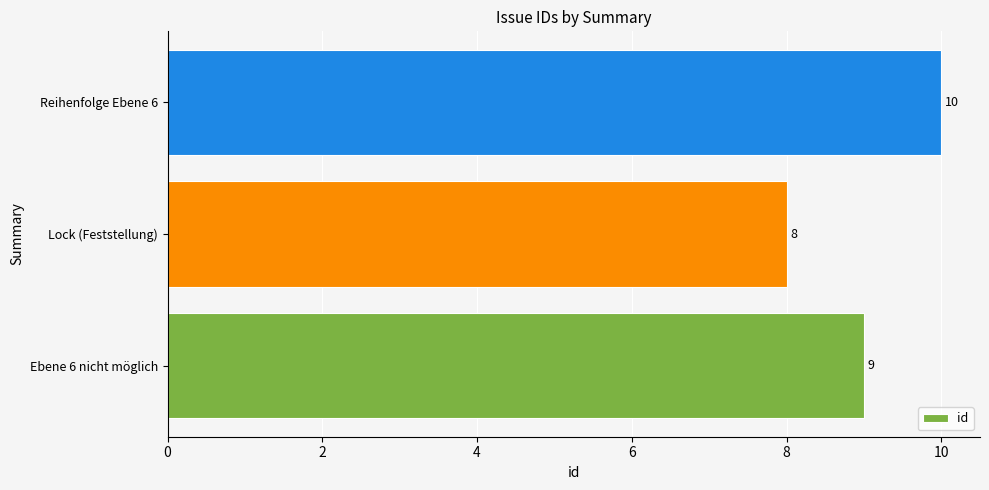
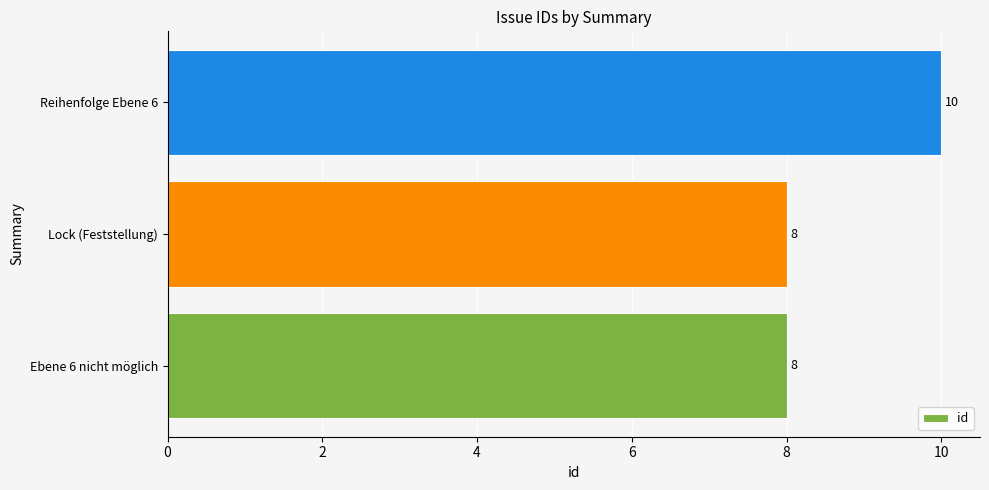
  {
    "Reihenfolge Ebene 6": 10,
    "Lock (Feststellung)": 8,
-   "Ebene 6 nicht möglich": 9
+   "Ebene 6 nicht möglich": 8
  }
